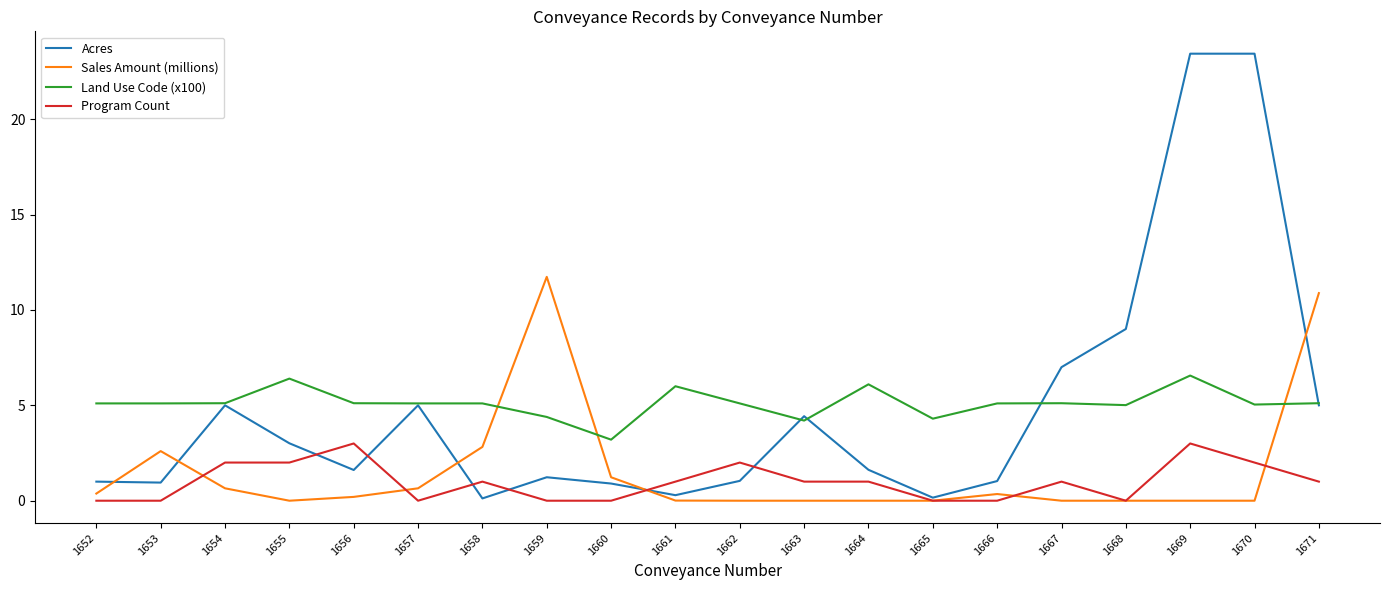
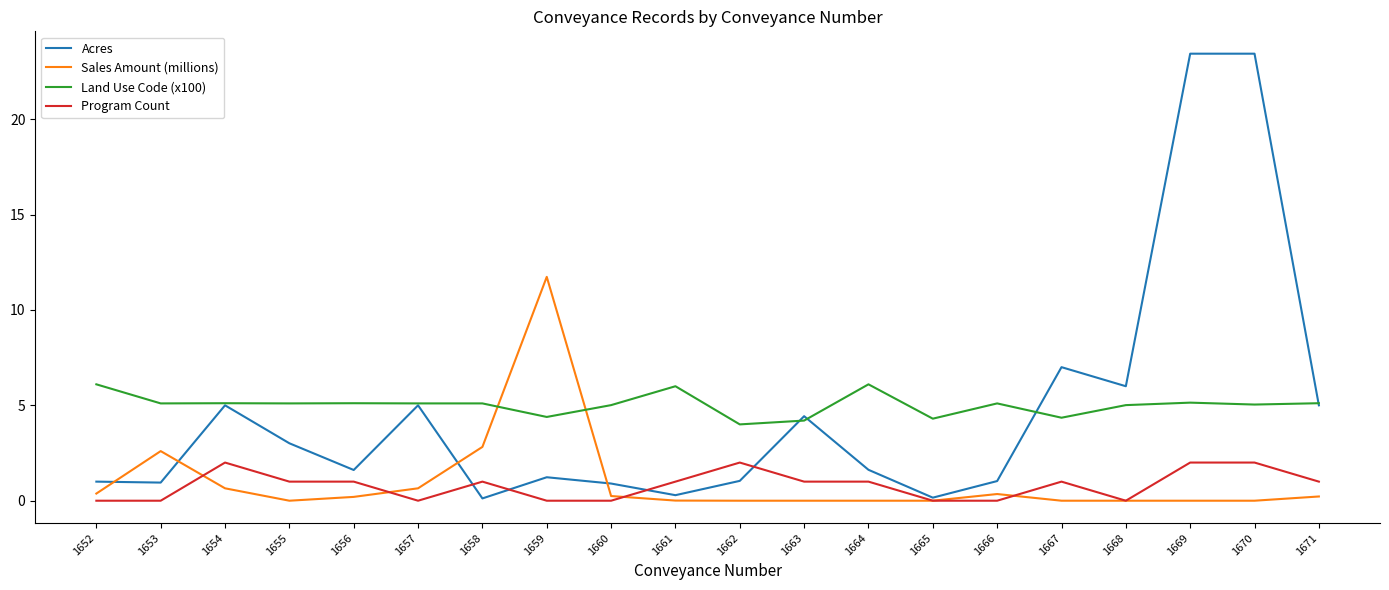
  {
    "Acres": {
      "1652": 1,
      "1653": 1,
      "1655": 3,
      "1656": 1.6,
      "1658": 0,
      "1659": 1.2,
      "1660": 1,
      "1661": 0.3,
      "1662": 1,
      "1663": 4.4,
      "1664": 1.6,
      "1665": 0.2,
      "1666": 1,
      "1667": 7,
-     "1668": 9,
+     "1668": 6,
      "1669": 23.4,
      "1670": 23.4
    },
    "Sales Amount (millions)": {
      "1652": 0.4,
      "1653": 2.6,
      "1654": 0.7,
      "1655": 0.0,
      "1656": 0.2,
      "1657": 0.7,
      "1658": 2.8,
      "1659": 11.7,
-     "1660": 1.2,
+     "1660": 0.2,
      "1661": 0.0,
      "1662": 0.0,
      "1663": 0.0,
      "1664": 0.0,
      "1666": 0.4,
      "1667": 0.0,
      "1669": 0.0,
      "1670": 0.0,
-     "1671": 10.9
+     "1671": 0.2
    },
    "Land Use Code (x100)": {
-     "1652": 5.1,
+     "1652": 6.1,
      "1653": 5.1,
-     "1655": 6.4,
+     "1655": 5.1,
      "1656": 5.1,
      "1658": 5.1,
      "1659": 4.4,
-     "1660": 3.2,
+     "1660": 5.0,
      "1661": 6.0,
-     "1662": 5.1,
+     "1662": 4.0,
      "1663": 4.2,
      "1664": 6.1,
      "1665": 4.3,
      "1666": 5.1,
-     "1667": 5.1,
+     "1667": 4.4,
      "1668": 5.0,
-     "1669": 6.6,
+     "1669": 5.1,
      "1670": 5.0
    },
    "Program Count": {
      "1652": 0,
      "1653": 0,
      "1654": 2,
-     "1655": 2,
-     "1656": 3,
+     "1655": 1,
+     "1656": 1,
      "1657": 0,
      "1658": 1,
      "1659": 0,
      "1660": 0,
      "1661": 1,
      "1662": 2,
      "1663": 1,
      "1664": 1,
      "1666": 0,
      "1667": 1,
-     "1669": 3,
+     "1669": 2,
      "1670": 2,
      "1671": 1
    }
  }
